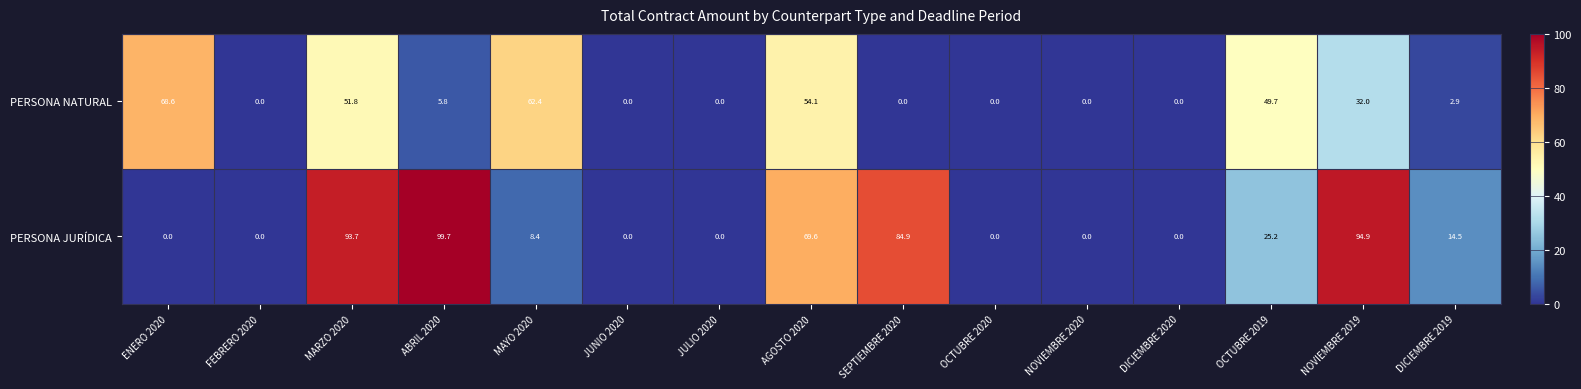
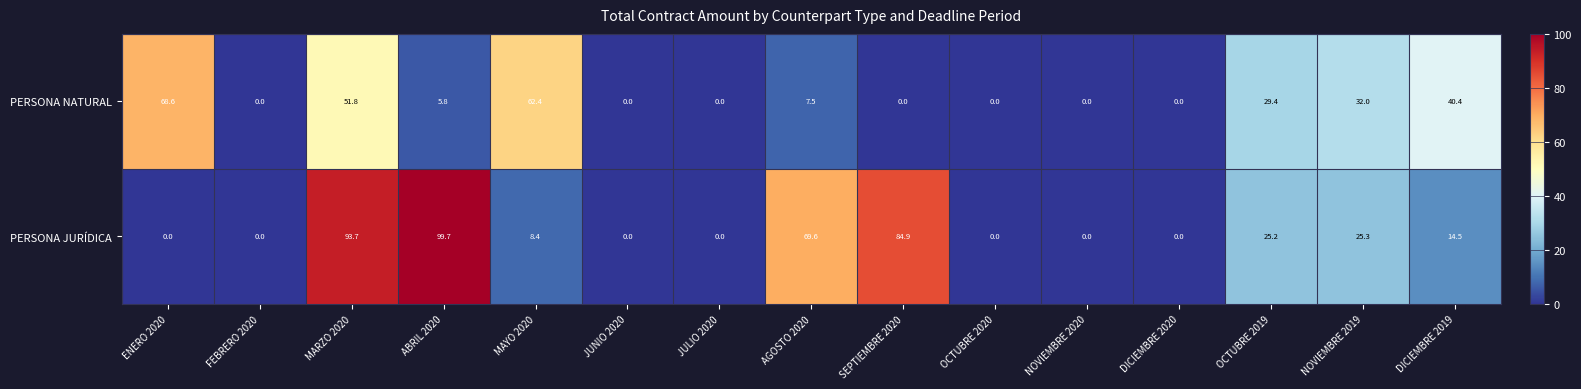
  {
    "PERSONA NATURAL": {
      "ENERO 2020": 68.6,
      "FEBRERO 2020": 0.0,
      "MARZO 2020": 51.8,
      "ABRIL 2020": 5.8,
      "MAYO 2020": 62.4,
      "JUNIO 2020": 0.0,
      "JULIO 2020": 0.0,
-     "AGOSTO 2020": 54.1,
+     "AGOSTO 2020": 7.5,
      "SEPTIEMBRE 2020": 0.0,
      "OCTUBRE 2020": 0.0,
      "NOVIEMBRE 2020": 0.0,
      "DICIEMBRE 2020": 0.0,
-     "OCTUBRE 2019": 49.7,
+     "OCTUBRE 2019": 29.4,
      "NOVIEMBRE 2019": 32.0,
-     "DICIEMBRE 2019": 2.9
+     "DICIEMBRE 2019": 40.4
    },
    "PERSONA JURÍDICA": {
      "ENERO 2020": 0.0,
      "FEBRERO 2020": 0.0,
      "MARZO 2020": 93.7,
      "ABRIL 2020": 99.7,
      "MAYO 2020": 8.4,
      "JUNIO 2020": 0.0,
      "JULIO 2020": 0.0,
      "AGOSTO 2020": 69.6,
      "SEPTIEMBRE 2020": 84.9,
      "OCTUBRE 2020": 0.0,
      "NOVIEMBRE 2020": 0.0,
      "DICIEMBRE 2020": 0.0,
      "OCTUBRE 2019": 25.2,
-     "NOVIEMBRE 2019": 94.9,
+     "NOVIEMBRE 2019": 25.3,
      "DICIEMBRE 2019": 14.5
    }
  }
